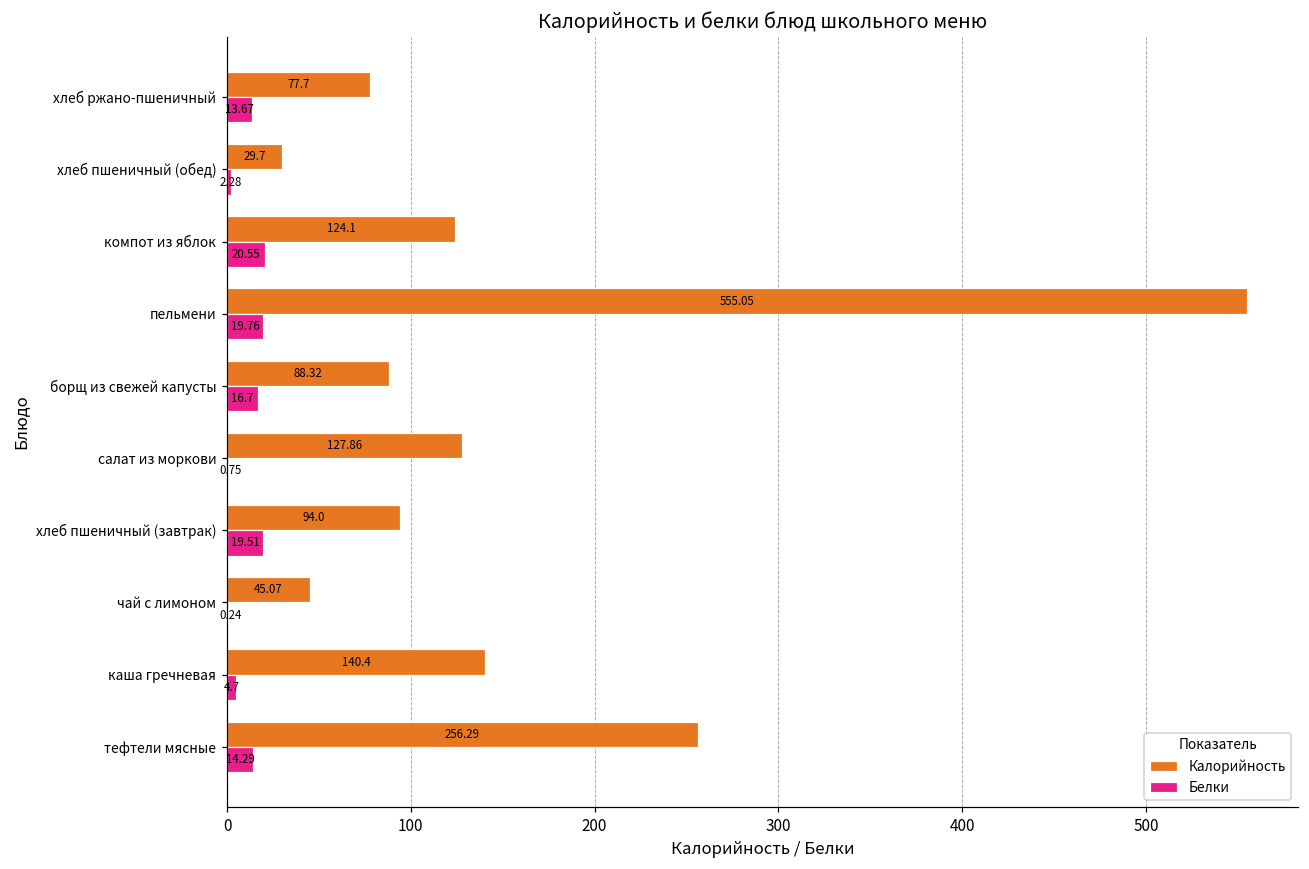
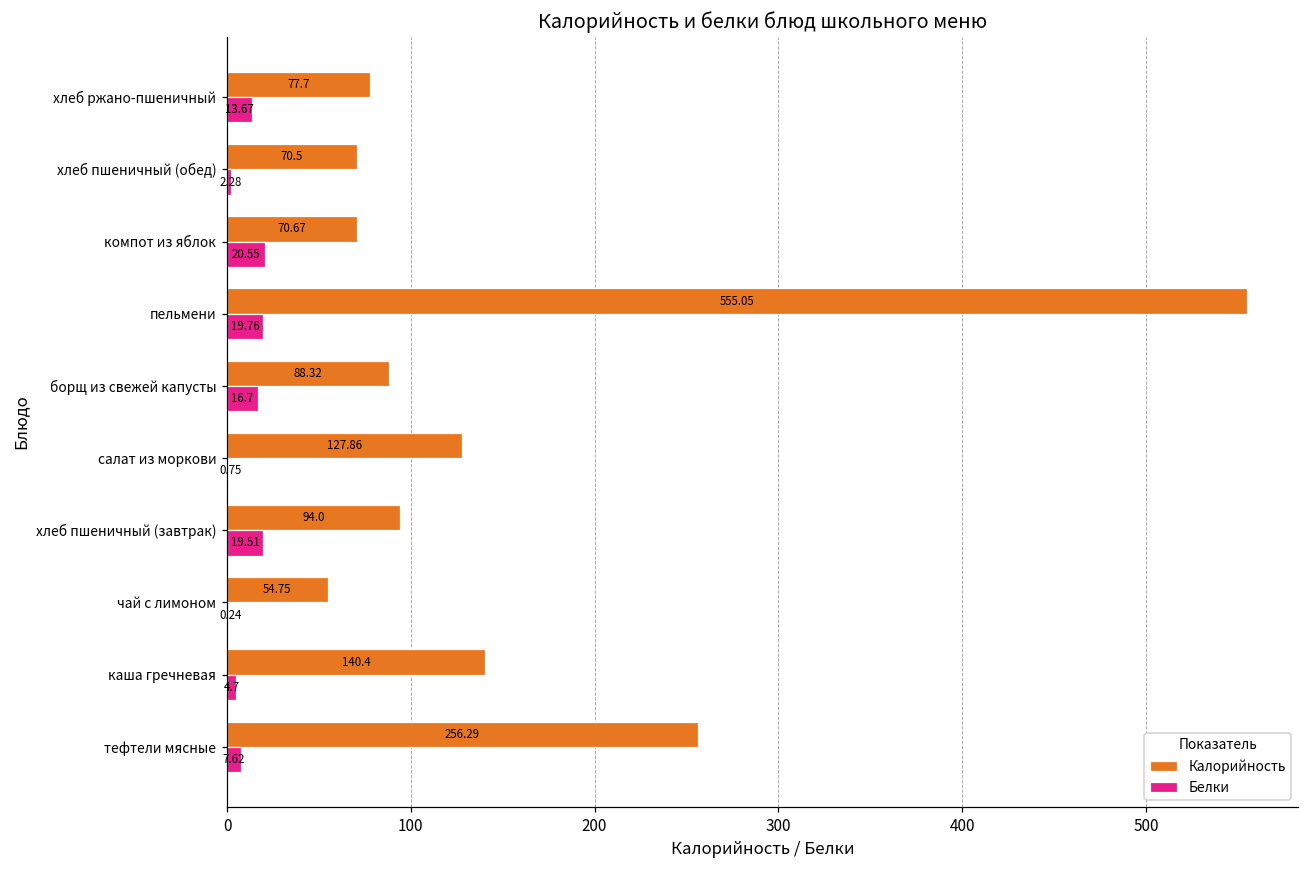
  {
    "Калорийность": {
      "хлеб ржано-пшеничный": 77.7,
-     "хлеб пшеничный (обед)": 29.7,
-     "компот из яблок": 124.1,
+     "хлеб пшеничный (обед)": 70.5,
+     "компот из яблок": 70.67,
      "пельмени": 555.05,
      "борщ из свежей капусты": 88.32,
      "салат из моркови": 127.86,
      "хлеб пшеничный (завтрак)": 94.0,
-     "чай с лимоном": 45.07,
+     "чай с лимоном": 54.75,
      "каша гречневая": 140.4,
      "тефтели мясные": 256.29
    },
    "Белки": {
      "хлеб ржано-пшеничный": 13.67,
      "хлеб пшеничный (обед)": 2.28,
      "компот из яблок": 20.55,
      "пельмени": 19.76,
      "борщ из свежей капусты": 16.7,
      "салат из моркови": 0.75,
      "хлеб пшеничный (завтрак)": 19.51,
      "чай с лимоном": 0.24,
      "каша гречневая": 4.7,
-     "тефтели мясные": 14.29
+     "тефтели мясные": 7.62
    }
  }
